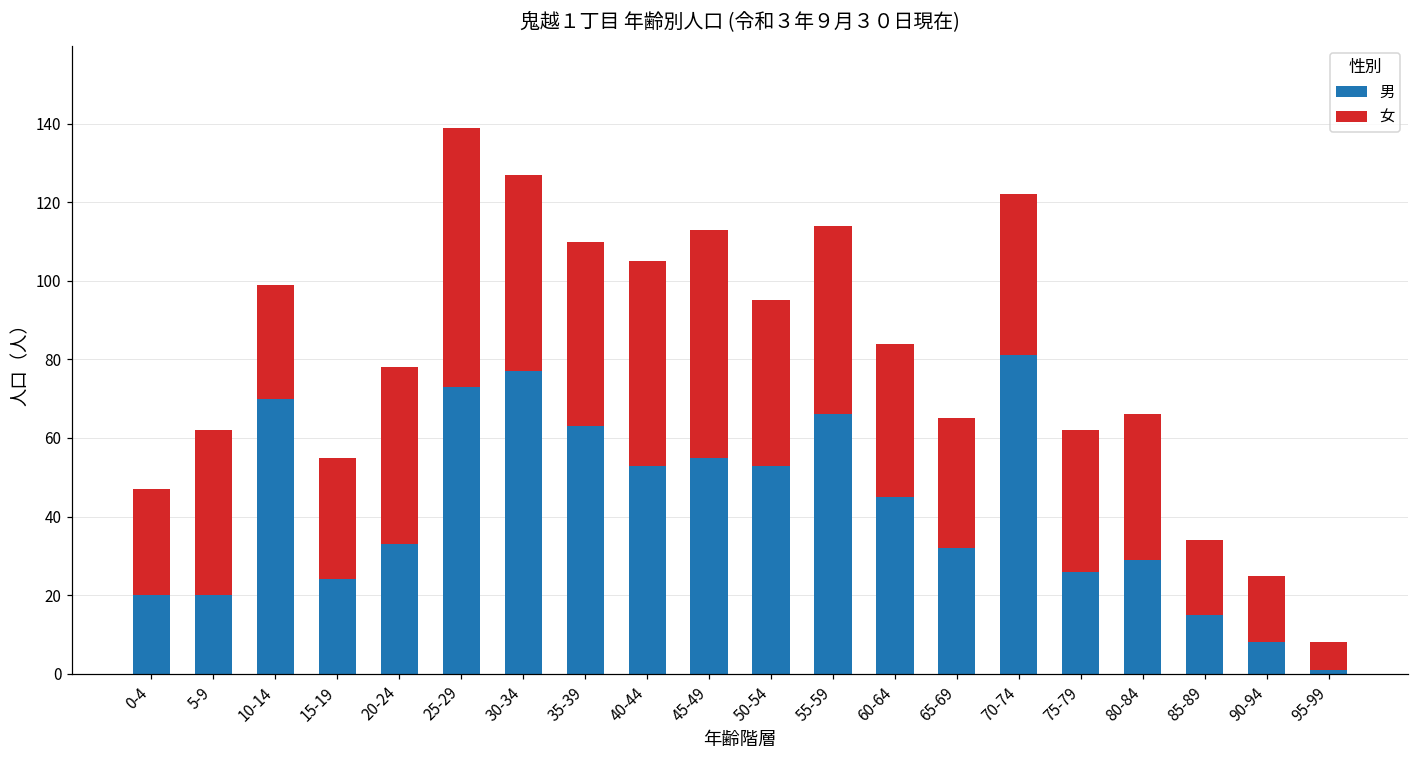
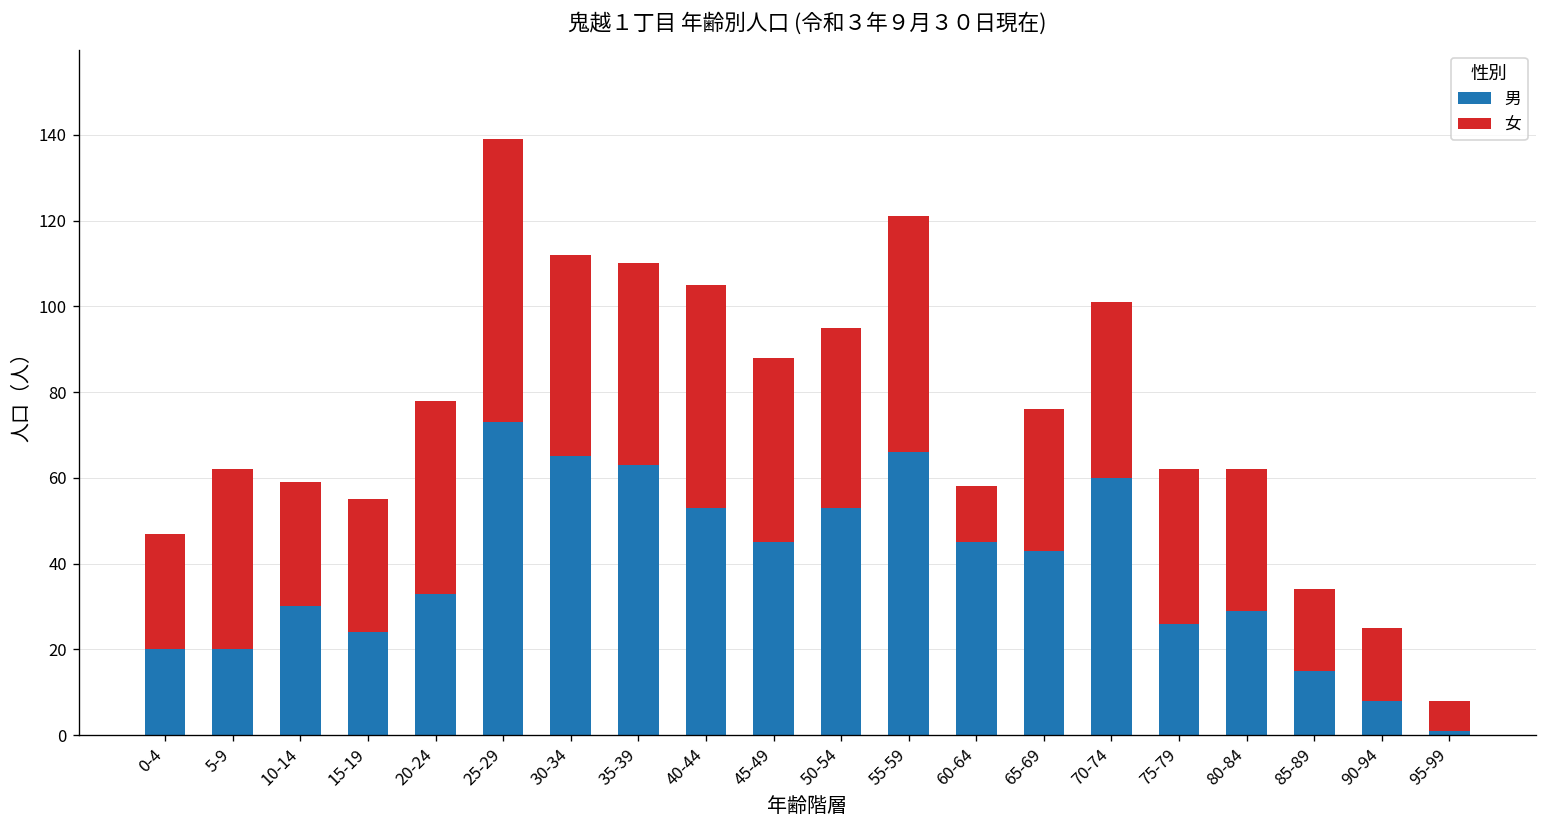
  {
    "男": {
      "0-4": 20,
      "5-9": 20,
-     "10-14": 70,
+     "10-14": 30,
      "15-19": 24,
      "20-24": 33,
      "25-29": 73,
-     "30-34": 77,
+     "30-34": 65,
      "35-39": 63,
      "40-44": 53,
-     "45-49": 55,
+     "45-49": 45,
      "50-54": 53,
      "55-59": 66,
      "60-64": 45,
-     "65-69": 32,
-     "70-74": 81,
+     "65-69": 43,
+     "70-74": 60,
      "75-79": 26,
      "80-84": 29,
      "85-89": 15,
      "90-94": 8,
      "95-99": 1
    },
    "女": {
      "0-4": 27,
      "5-9": 42,
      "10-14": 29,
      "15-19": 31,
      "20-24": 45,
      "25-29": 66,
-     "30-34": 50,
+     "30-34": 47,
      "35-39": 47,
      "40-44": 52,
-     "45-49": 58,
+     "45-49": 43,
      "50-54": 42,
-     "55-59": 48,
-     "60-64": 39,
+     "55-59": 55,
+     "60-64": 13,
      "65-69": 33,
      "70-74": 41,
      "75-79": 36,
-     "80-84": 37,
+     "80-84": 33,
      "85-89": 19,
      "90-94": 17,
      "95-99": 7
    }
  }
